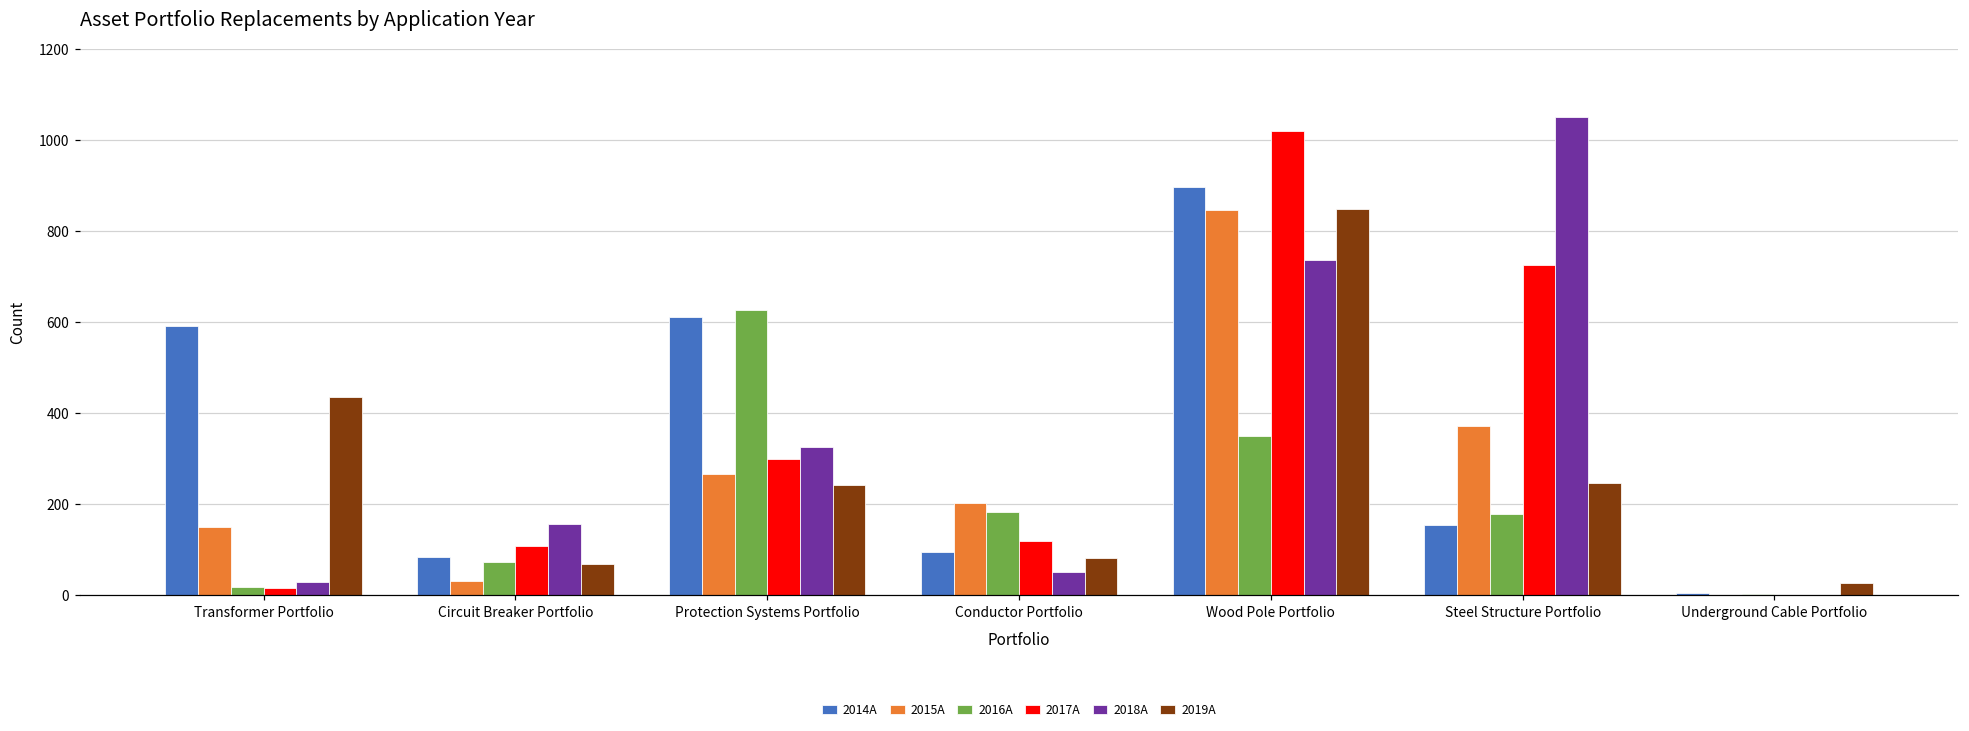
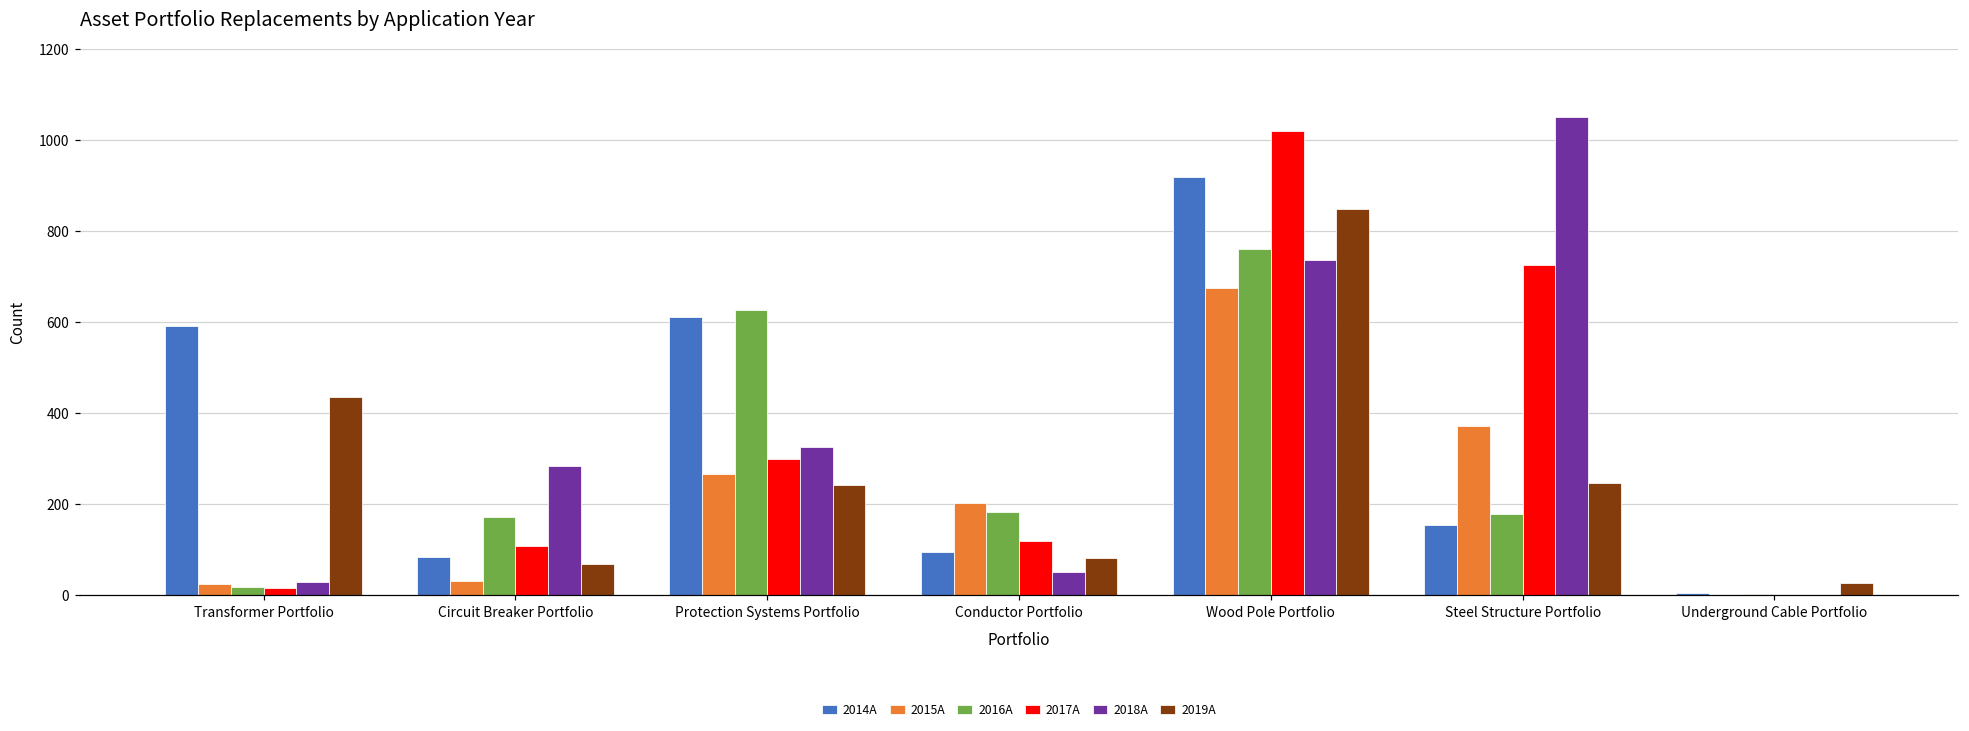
  {
    "2014A": {
      "Transformer Portfolio": 590,
      "Circuit Breaker Portfolio": 80,
      "Protection Systems Portfolio": 610,
      "Conductor Portfolio": 90,
-     "Wood Pole Portfolio": 900,
+     "Wood Pole Portfolio": 920,
      "Steel Structure Portfolio": 150
    },
    "2015A": {
-     "Transformer Portfolio": 150,
+     "Transformer Portfolio": 20,
      "Circuit Breaker Portfolio": 30,
      "Protection Systems Portfolio": 270,
      "Conductor Portfolio": 200,
-     "Wood Pole Portfolio": 850,
+     "Wood Pole Portfolio": 680,
      "Steel Structure Portfolio": 370,
      "Underground Cable Portfolio": 0
    },
    "2016A": {
      "Transformer Portfolio": 20,
-     "Circuit Breaker Portfolio": 70,
+     "Circuit Breaker Portfolio": 170,
      "Protection Systems Portfolio": 630,
      "Conductor Portfolio": 180,
-     "Wood Pole Portfolio": 350,
+     "Wood Pole Portfolio": 760,
      "Steel Structure Portfolio": 180
    },
    "2017A": {
      "Transformer Portfolio": 20,
      "Circuit Breaker Portfolio": 110,
      "Protection Systems Portfolio": 300,
      "Conductor Portfolio": 120,
      "Wood Pole Portfolio": 1020,
      "Steel Structure Portfolio": 730,
      "Underground Cable Portfolio": 0
    },
    "2018A": {
      "Transformer Portfolio": 30,
-     "Circuit Breaker Portfolio": 160,
+     "Circuit Breaker Portfolio": 280,
      "Protection Systems Portfolio": 330,
      "Conductor Portfolio": 50,
      "Wood Pole Portfolio": 740,
      "Steel Structure Portfolio": 1050,
      "Underground Cable Portfolio": 0
    },
    "2019A": {
      "Transformer Portfolio": 430,
      "Circuit Breaker Portfolio": 70,
      "Protection Systems Portfolio": 240,
      "Conductor Portfolio": 80,
      "Wood Pole Portfolio": 850,
      "Steel Structure Portfolio": 250,
      "Underground Cable Portfolio": 30
    }
  }
